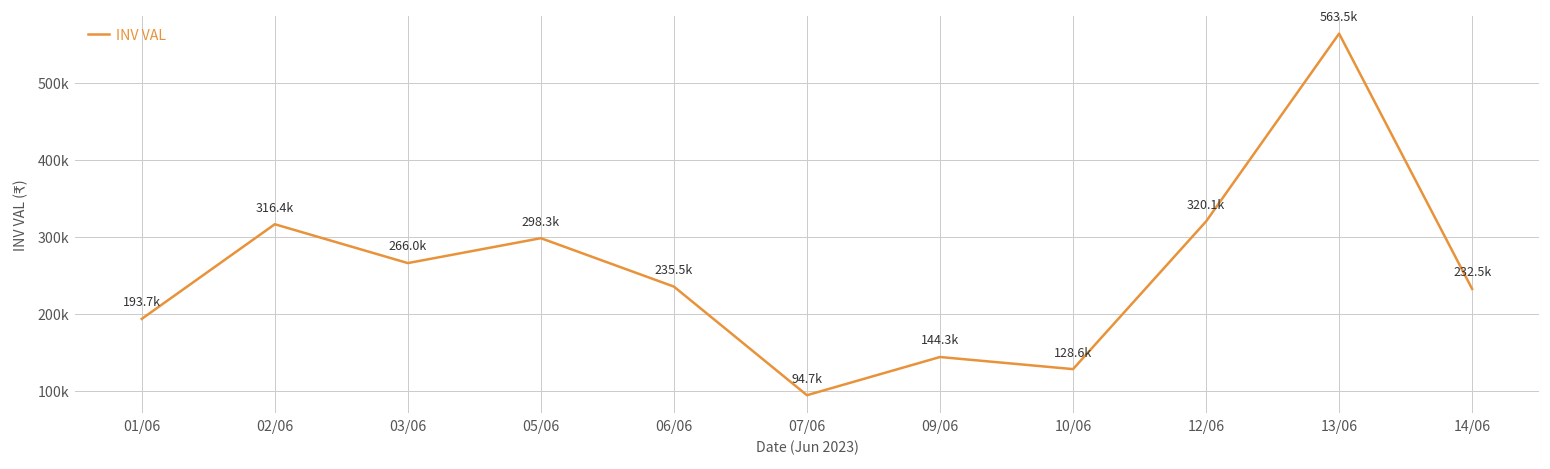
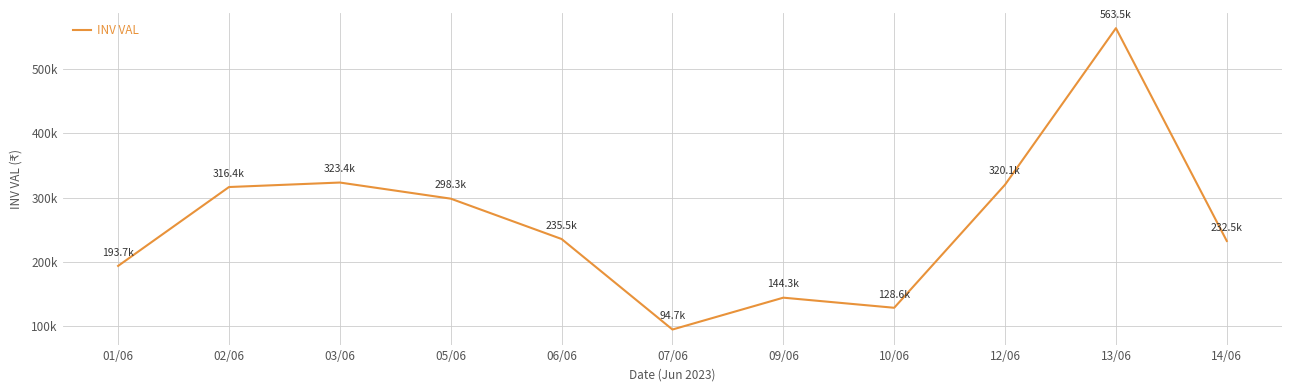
  {
    "01/06": "193.7k",
    "02/06": "316.4k",
-   "03/06": "266.0k",
+   "03/06": "323.4k",
    "05/06": "298.3k",
    "06/06": "235.5k",
    "07/06": "94.7k",
    "09/06": "144.3k",
    "10/06": "128.6k",
    "12/06": "320.1k",
    "13/06": "563.5k",
    "14/06": "232.5k"
  }
